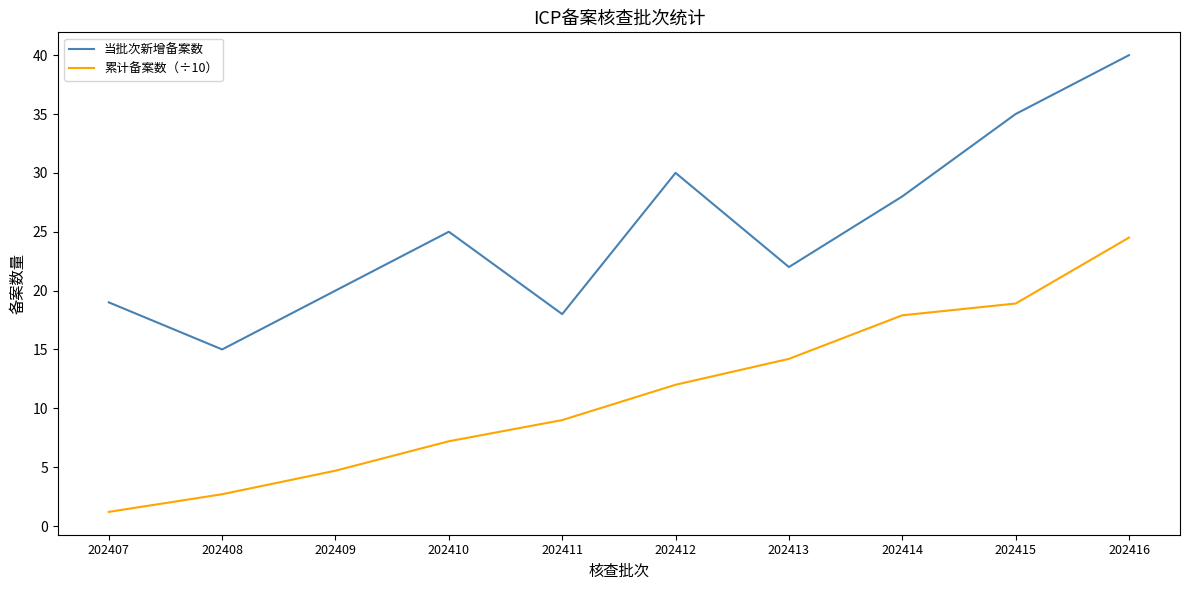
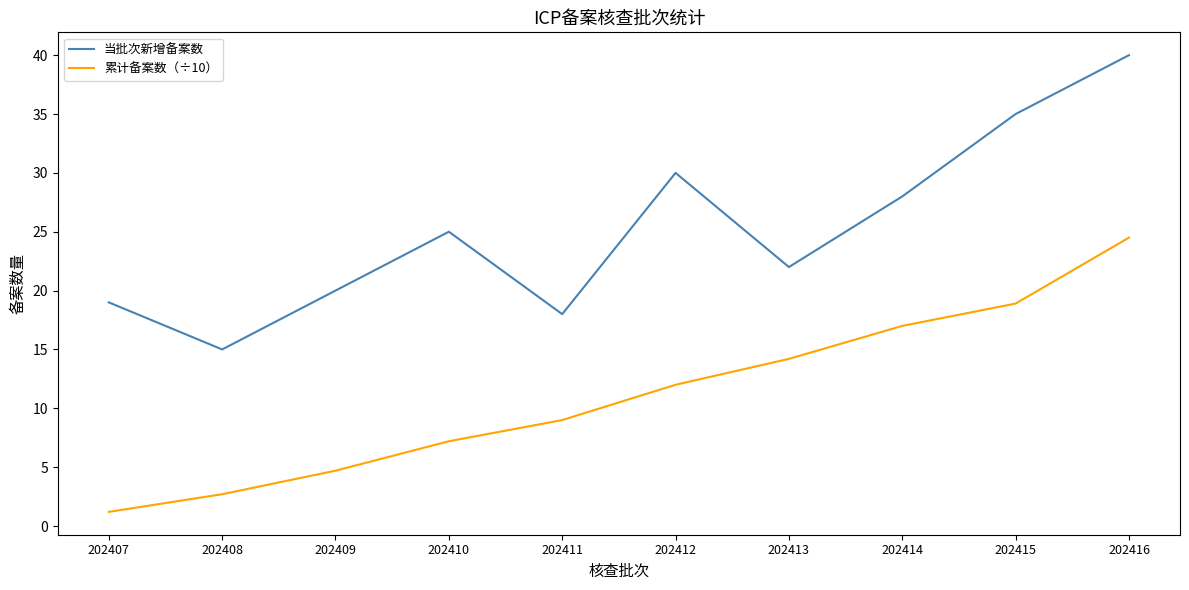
  {
    "当批次新增备案数": {
      "202407": 19.0,
      "202408": 15.0,
      "202409": 20.0,
      "202410": 25.0,
      "202411": 18.0,
      "202412": 30.0,
      "202413": 22.0,
      "202414": 28.0,
      "202415": 35.0,
      "202416": 40.0
    },
    "累计备案数（÷10）": {
      "202407": 1.2,
      "202408": 2.7,
      "202409": 4.7,
      "202410": 7.2,
      "202411": 9.0,
      "202412": 12.0,
      "202413": 14.2,
-     "202414": 17.9,
+     "202414": 17.0,
      "202415": 18.9,
      "202416": 24.5
    }
  }
